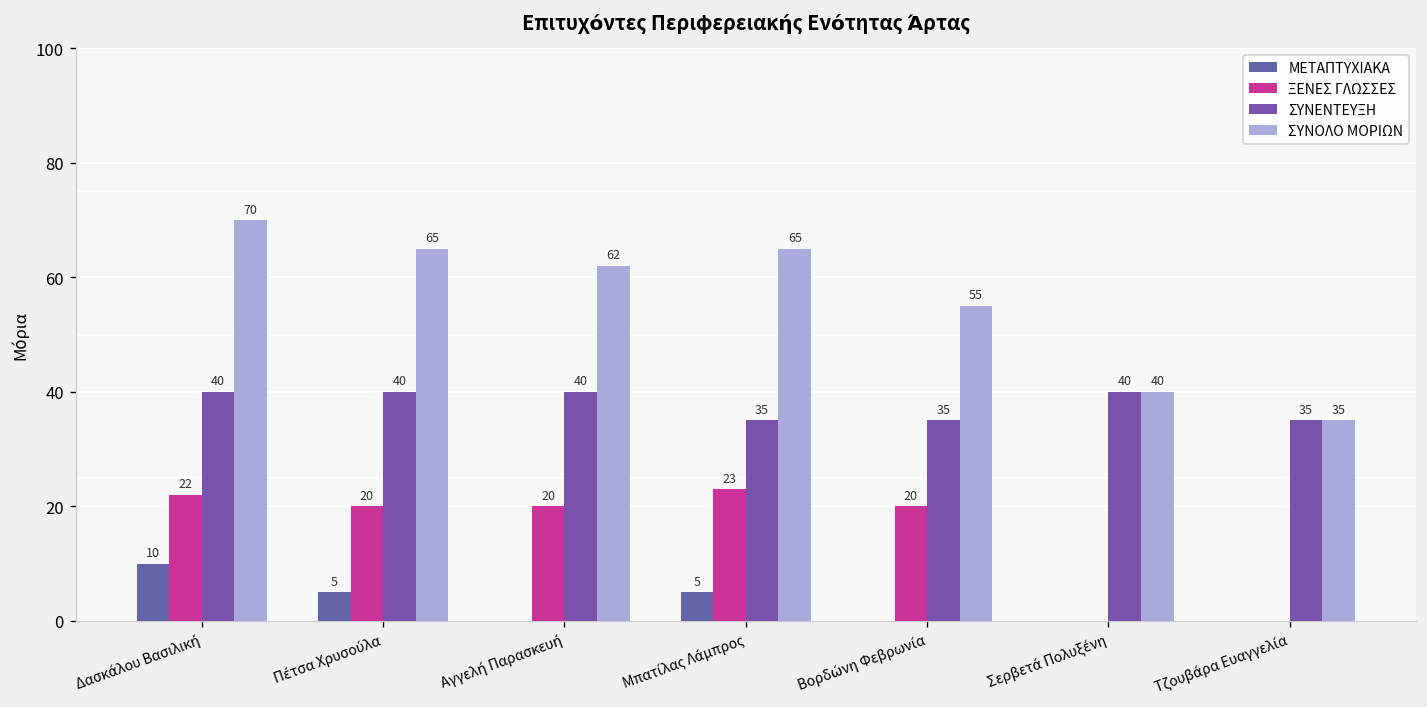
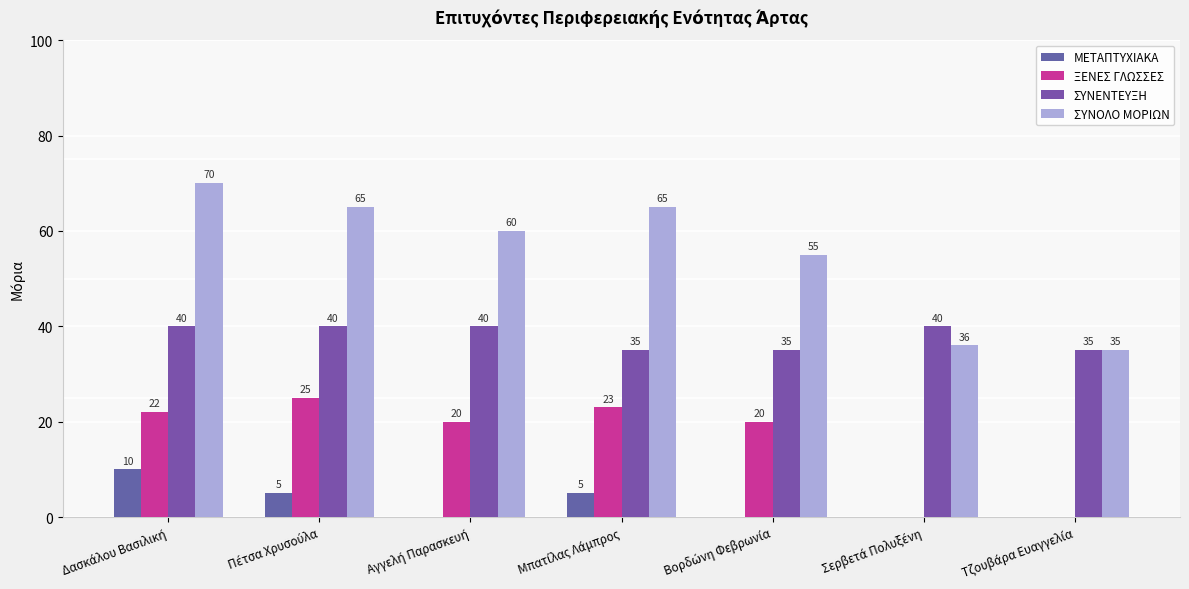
  {
    "ΞΕΝΕΣ ΓΛΩΣΣΕΣ": {
      "Δασκάλου Βασιλική": 22,
-     "Πέτσα Χρυσούλα": 20,
+     "Πέτσα Χρυσούλα": 25,
      "Αγγελή Παρασκευή": 20,
      "Μπατίλας Λάμπρος": 23,
      "Βορδώνη Φεβρωνία": 20
    },
    "ΣΥΝΟΛΟ ΜΟΡΙΩΝ": {
      "Δασκάλου Βασιλική": 70,
      "Πέτσα Χρυσούλα": 65,
-     "Αγγελή Παρασκευή": 62,
+     "Αγγελή Παρασκευή": 60,
      "Μπατίλας Λάμπρος": 65,
      "Βορδώνη Φεβρωνία": 55,
-     "Σερβετά Πολυξένη": 40,
+     "Σερβετά Πολυξένη": 36,
      "Τζουβάρα Ευαγγελία": 35
    }
  }
